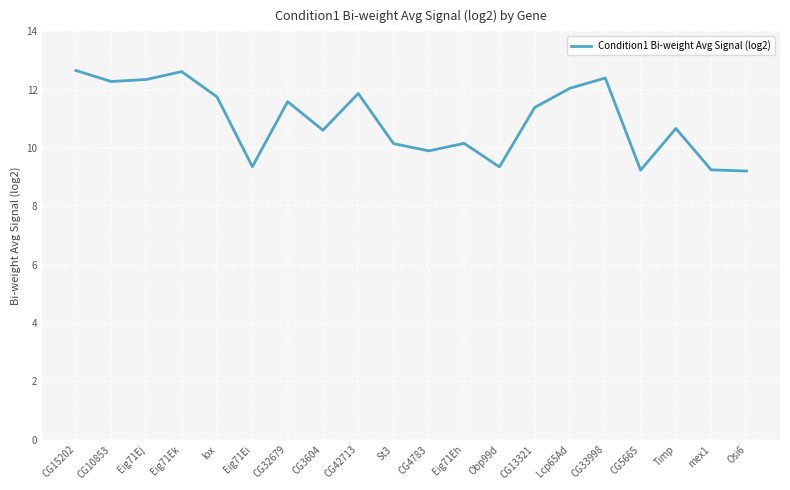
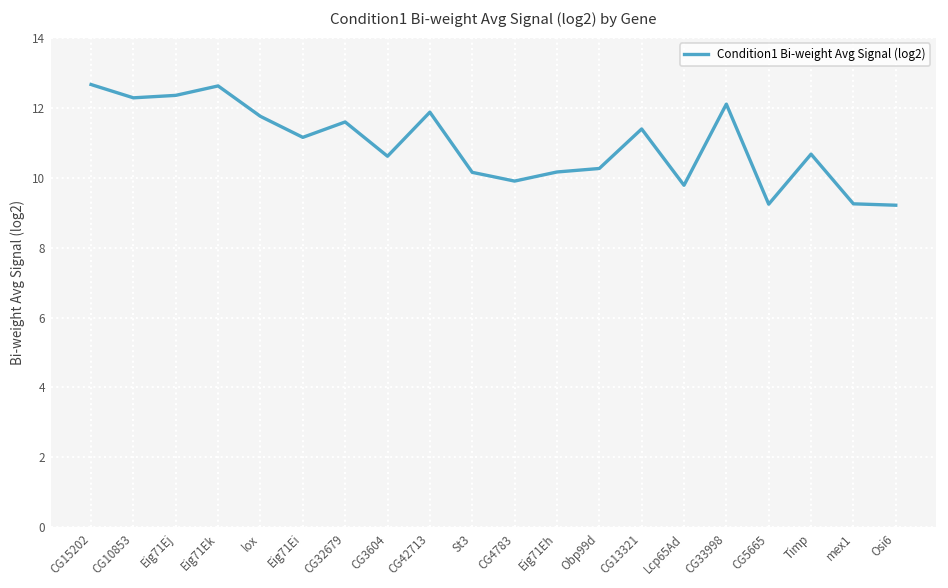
  {
    "CG15202": 12.7,
    "CG10853": 12.3,
    "Eig71Ej": 12.4,
    "Eig71Ek": 12.6,
    "lox": 11.8,
-   "Eig71Ei": 9.4,
+   "Eig71Ei": 11.2,
    "CG32679": 11.6,
    "CG3604": 10.6,
    "CG42713": 11.9,
    "St3": 10.2,
    "CG4783": 9.9,
    "Eig71Eh": 10.2,
-   "Obp99d": 9.4,
+   "Obp99d": 10.3,
    "CG13321": 11.4,
-   "Lcp65Ad": 12.1,
-   "CG33998": 12.4,
+   "Lcp65Ad": 9.8,
+   "CG33998": 12.1,
    "CG5665": 9.2,
    "Timp": 10.7,
    "mex1": 9.3,
    "Osi6": 9.2
  }
